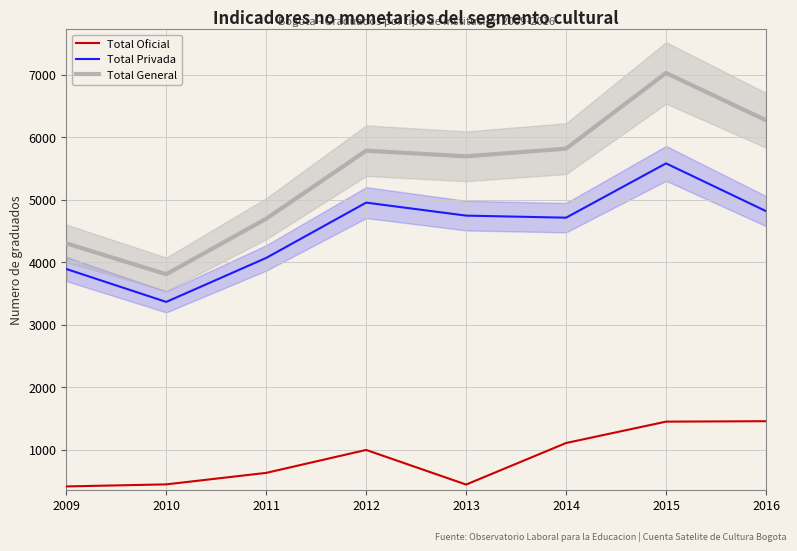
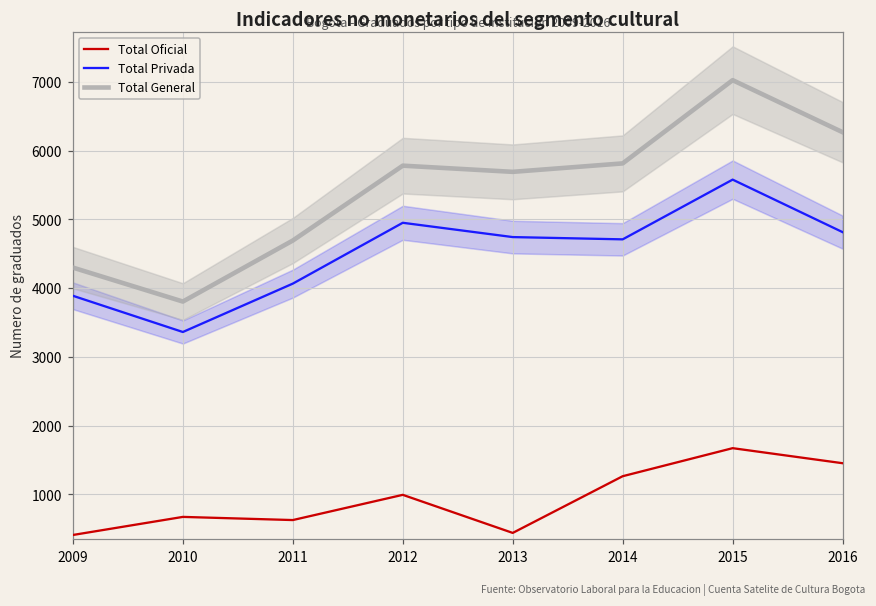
  {
    "Total Oficial": {
      "2009": 400,
-     "2010": 400,
+     "2010": 700,
      "2011": 600,
      "2012": 1000,
      "2013": 400,
-     "2014": 1100,
-     "2015": 1400,
+     "2014": 1300,
+     "2015": 1700,
      "2016": 1500
    }
  }
